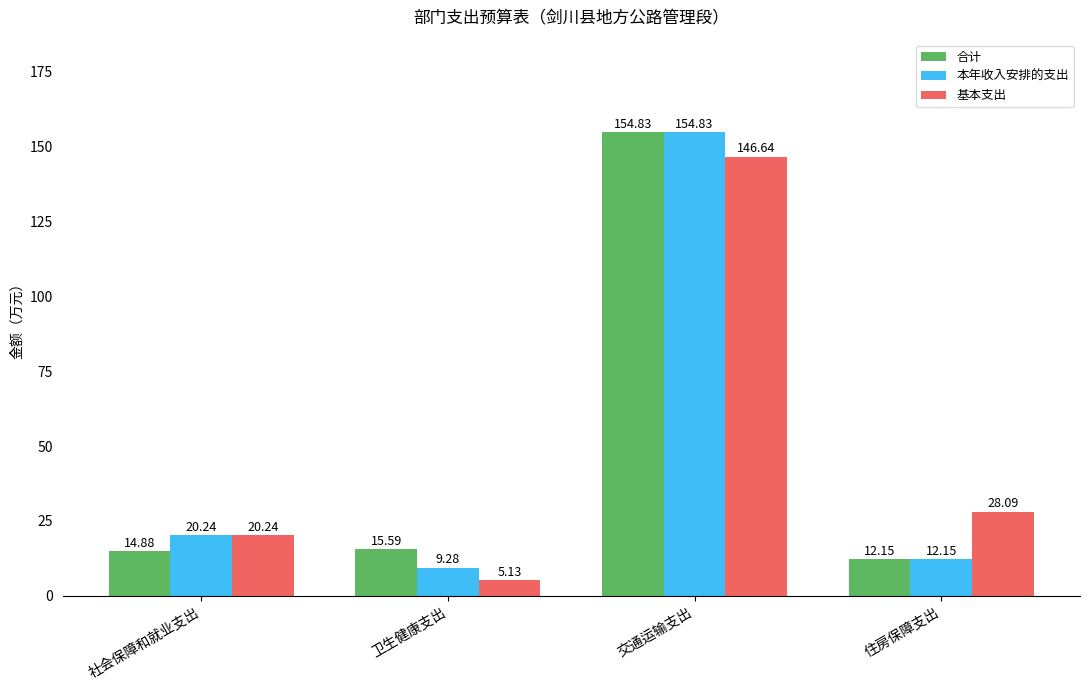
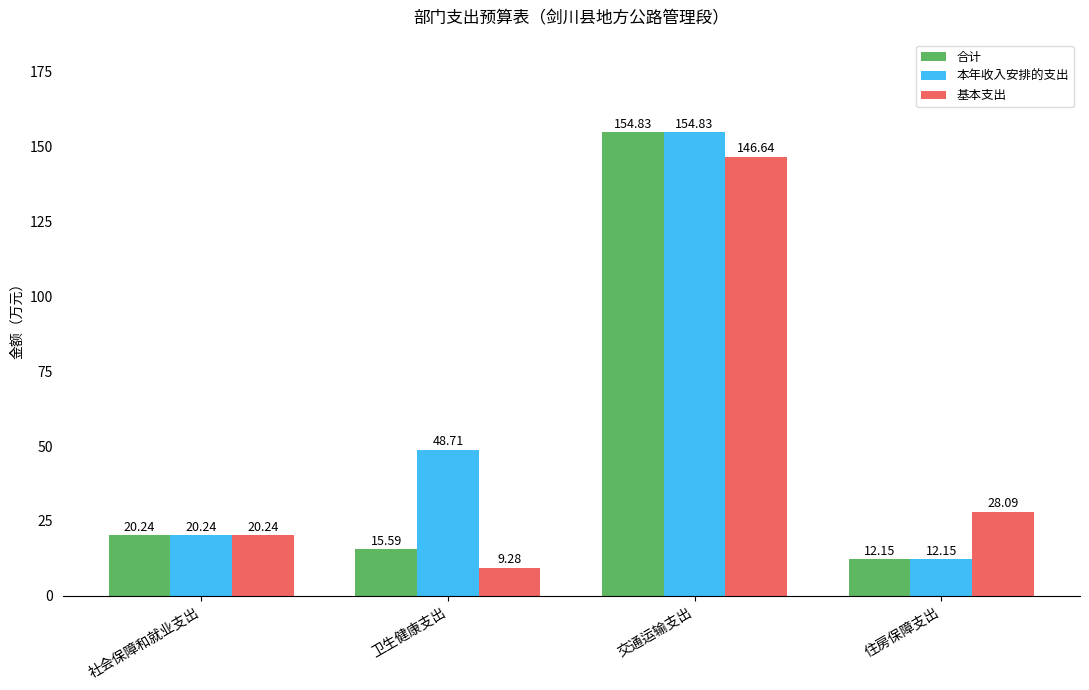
  {
    "合计": {
-     "社会保障和就业支出": 14.88,
+     "社会保障和就业支出": 20.24,
      "卫生健康支出": 15.59,
      "交通运输支出": 154.83,
      "住房保障支出": 12.15
    },
    "本年收入安排的支出": {
      "社会保障和就业支出": 20.24,
-     "卫生健康支出": 9.28,
+     "卫生健康支出": 48.71,
      "交通运输支出": 154.83,
      "住房保障支出": 12.15
    },
    "基本支出": {
      "社会保障和就业支出": 20.24,
-     "卫生健康支出": 5.13,
+     "卫生健康支出": 9.28,
      "交通运输支出": 146.64,
      "住房保障支出": 28.09
    }
  }
